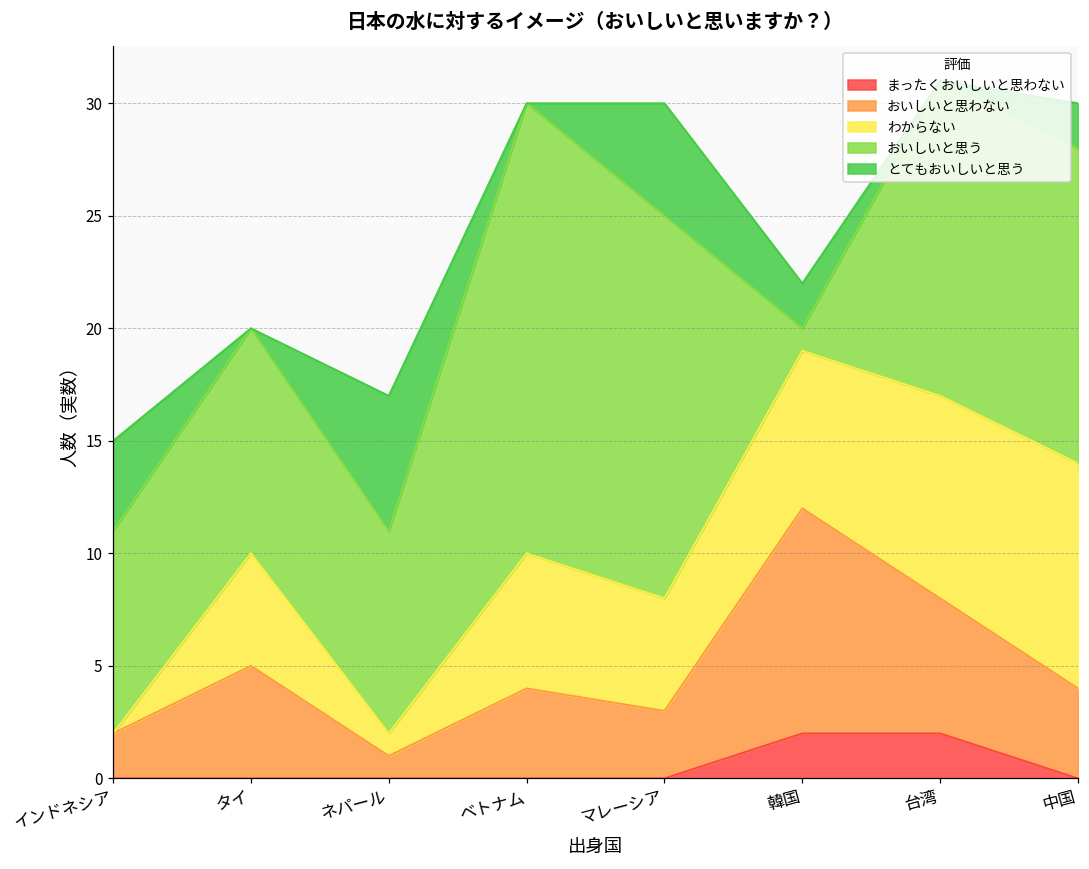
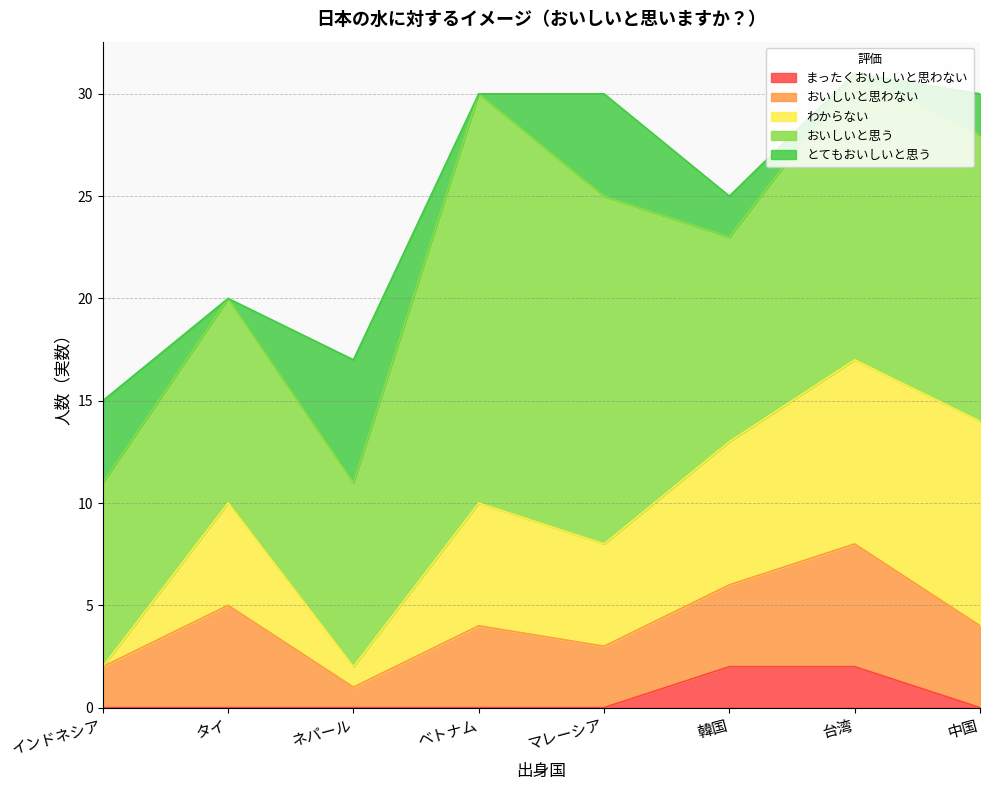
  {
    "まったくおいしいと思わない": {
      "インドネシア": 0,
      "タイ": 0,
      "ネパール": 0,
      "ベトナム": 0,
      "マレーシア": 0,
      "韓国": 2,
      "台湾": 2,
      "中国": 0
    },
    "おいしいと思わない": {
      "タイ": 5,
      "ネパール": 1,
      "ベトナム": 4,
      "マレーシア": 3,
-     "韓国": 10,
+     "韓国": 4,
      "台湾": 6,
      "中国": 4
    },
    "わからない": {
      "タイ": 5,
      "ネパール": 1,
      "ベトナム": 6,
      "マレーシア": 5,
      "韓国": 7,
      "台湾": 9,
      "中国": 10
    },
    "おいしいと思う": {
      "インドネシア": 9,
      "ネパール": 9,
      "マレーシア": 17,
-     "韓国": 1,
+     "韓国": 10,
      "中国": 14
    },
    "とてもおいしいと思う": {
      "インドネシア": 4,
      "ネパール": 6,
      "マレーシア": 5,
      "韓国": 2,
      "中国": 2
    }
  }
